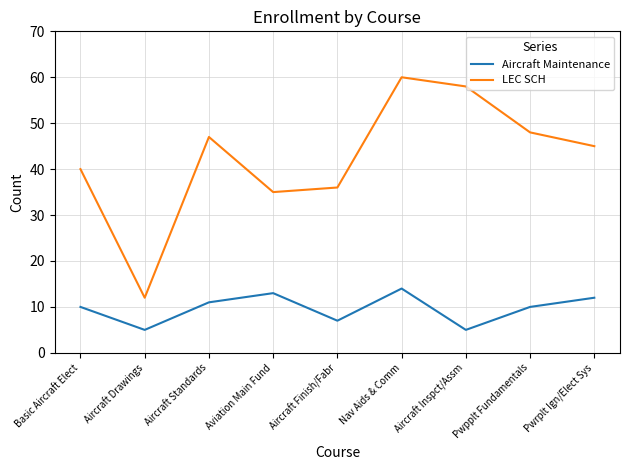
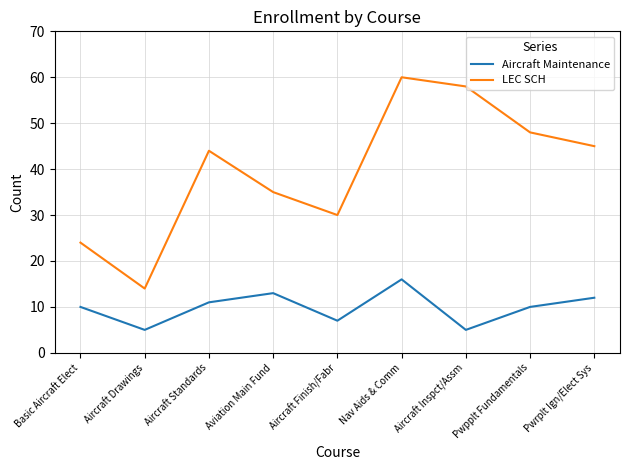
  {
    "Aircraft Maintenance": {
      "Basic Aircraft Elect": 10,
      "Aircraft Drawings": 5,
      "Aircraft Standards": 11,
      "Aviation Main Fund": 13,
      "Aircraft Finish/Fabr": 7,
-     "Nav Aids & Comm": 14,
+     "Nav Aids & Comm": 16,
      "Aircraft Inspct/Assm": 5,
      "Pwpplt Fundamentals": 10,
      "Pwrplt Ign/Elect Sys": 12
    },
    "LEC SCH": {
-     "Basic Aircraft Elect": 40,
-     "Aircraft Drawings": 12,
-     "Aircraft Standards": 47,
+     "Basic Aircraft Elect": 24,
+     "Aircraft Drawings": 14,
+     "Aircraft Standards": 44,
      "Aviation Main Fund": 35,
-     "Aircraft Finish/Fabr": 36,
+     "Aircraft Finish/Fabr": 30,
      "Nav Aids & Comm": 60,
      "Aircraft Inspct/Assm": 58,
      "Pwpplt Fundamentals": 48,
      "Pwrplt Ign/Elect Sys": 45
    }
  }
